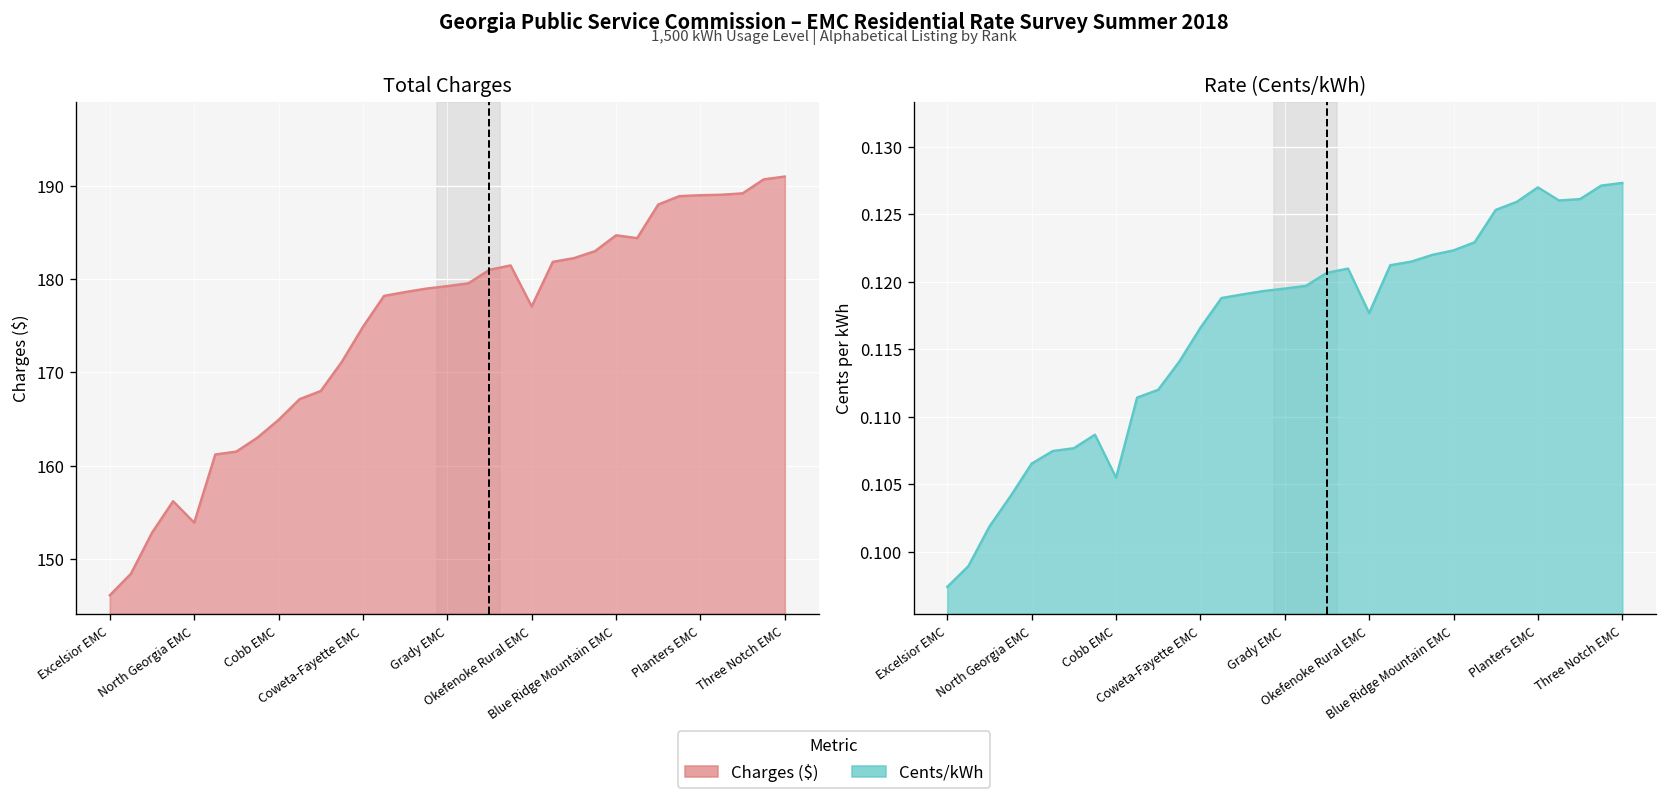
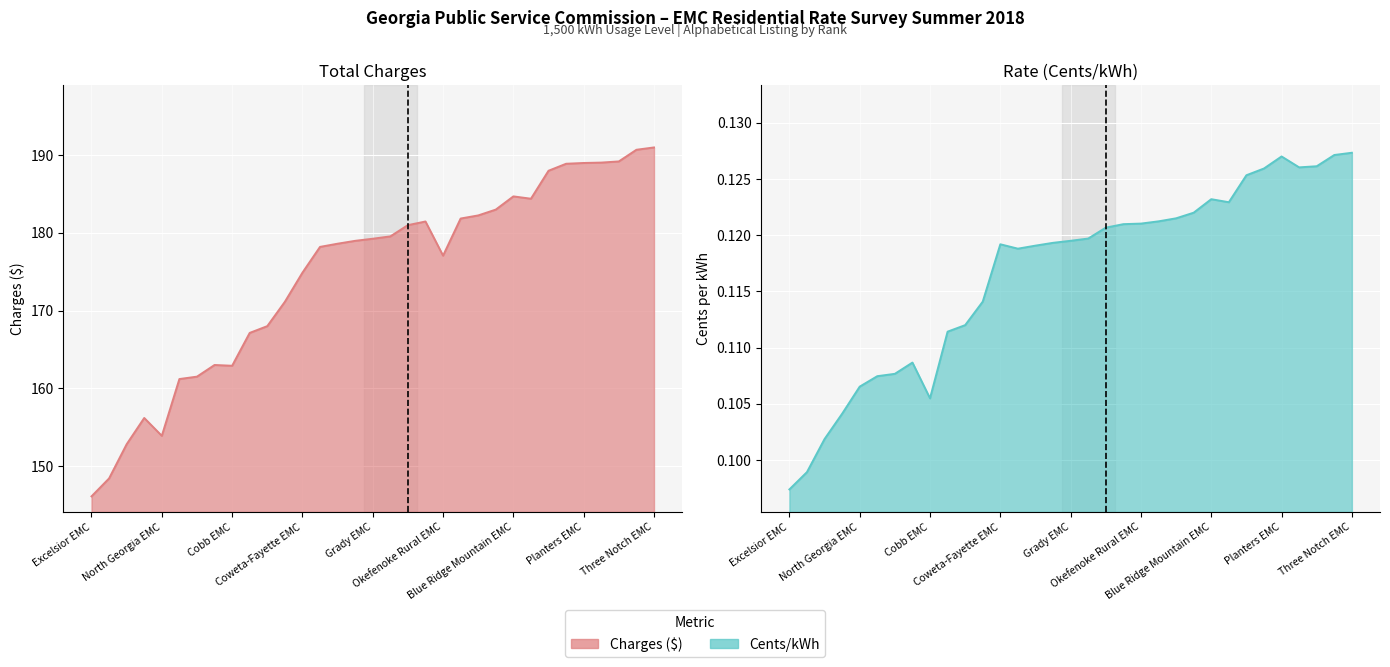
  {
    "Total Charges": {
      "Excelsior EMC": 146,
      "North Georgia EMC": 154,
-     "Cobb EMC": 165,
+     "Cobb EMC": 163,
      "Coweta-Fayette EMC": 175,
      "Grady EMC": 179,
      "Okefenoke Rural EMC": 177,
      "Blue Ridge Mountain EMC": 185,
      "Planters EMC": 189,
      "Three Notch EMC": 191
    },
    "Rate (Cents/kWh)": {
      "Excelsior EMC": 0.0974,
      "North Georgia EMC": 0.1065,
      "Cobb EMC": 0.1055,
-     "Coweta-Fayette EMC": 0.1166,
+     "Coweta-Fayette EMC": 0.1192,
      "Grady EMC": 0.1195,
-     "Okefenoke Rural EMC": 0.1177,
-     "Blue Ridge Mountain EMC": 0.1223,
+     "Okefenoke Rural EMC": 0.1210,
+     "Blue Ridge Mountain EMC": 0.1232,
      "Planters EMC": 0.1270,
      "Three Notch EMC": 0.1273
    }
  }
